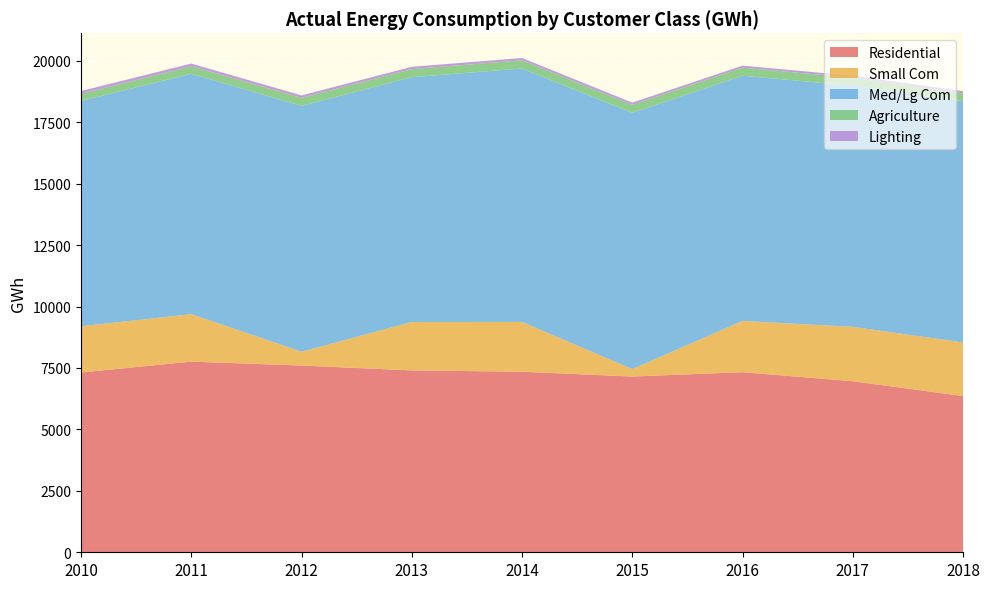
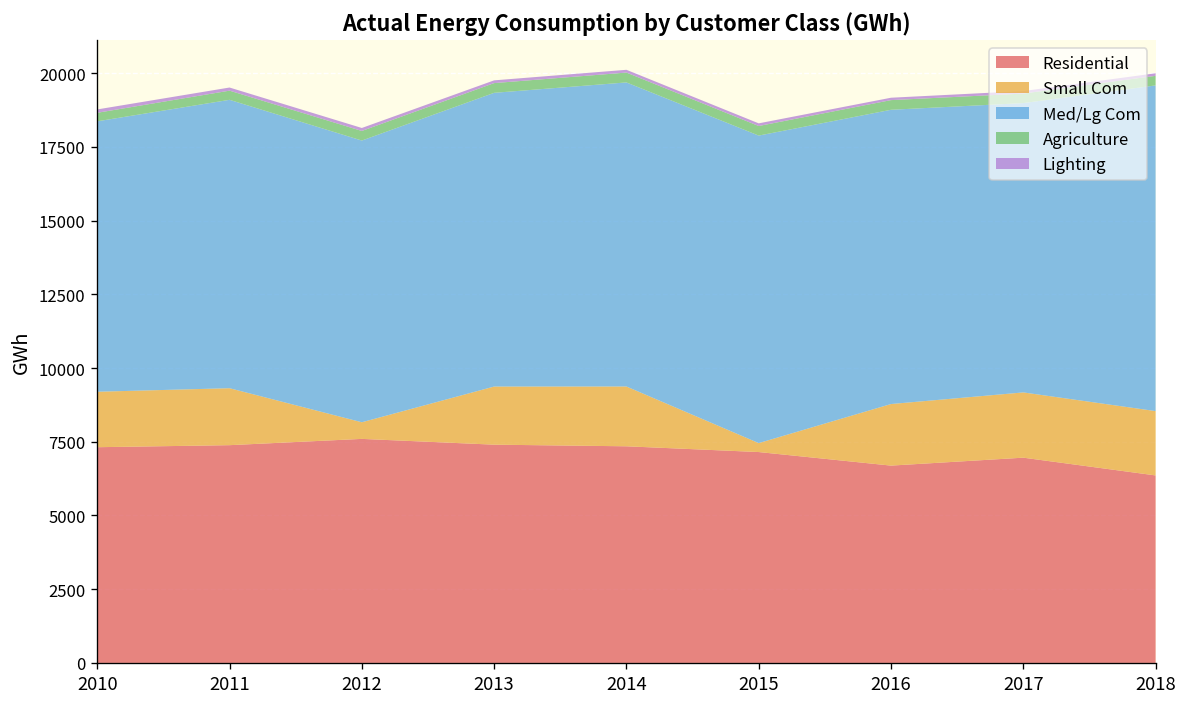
  {
    "Residential": {
      "2010": 7300,
-     "2011": 7800,
+     "2011": 7400,
      "2012": 7600,
      "2013": 7400,
      "2014": 7300,
      "2015": 7200,
-     "2016": 7300,
+     "2016": 6700,
      "2017": 7000,
      "2018": 6400
    },
    "Small Com": {
      "2010": 1900,
      "2011": 1900,
      "2012": 600,
      "2013": 2000,
      "2014": 2000,
      "2015": 300,
      "2016": 2100,
      "2017": 2200,
      "2018": 2200
    },
    "Med/Lg Com": {
      "2010": 9200,
      "2011": 9800,
-     "2012": 10000,
+     "2012": 9600,
      "2013": 10000,
      "2014": 10300,
      "2015": 10400,
      "2016": 10000,
-     "2018": 9800
+     "2018": 11000
    },
    "Agriculture": {
      "2010": 300,
      "2011": 300
    },
    "Lighting": {
      "2010": 100,
      "2011": 100
    }
  }
